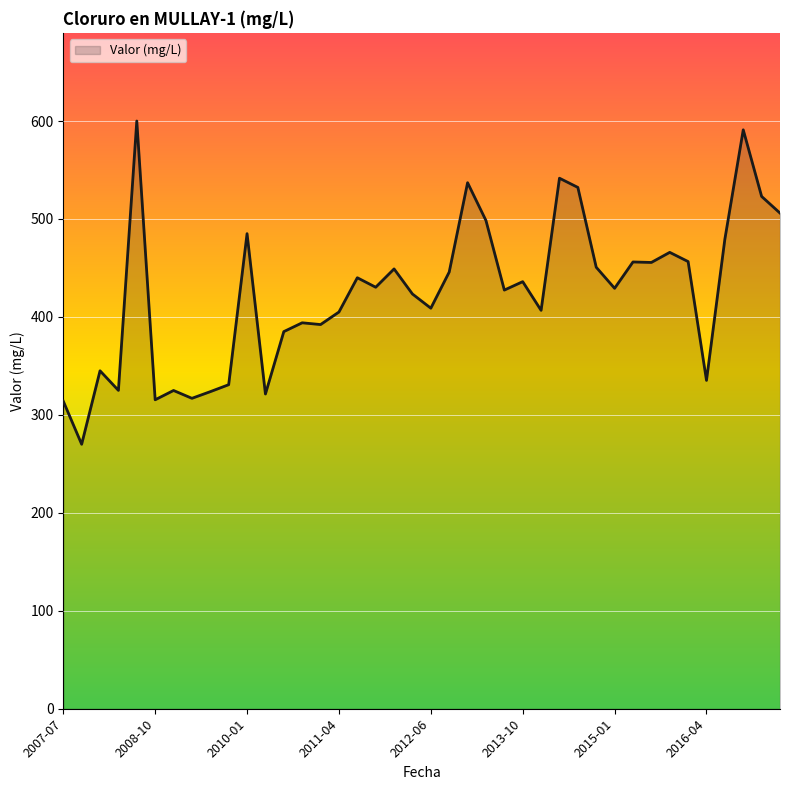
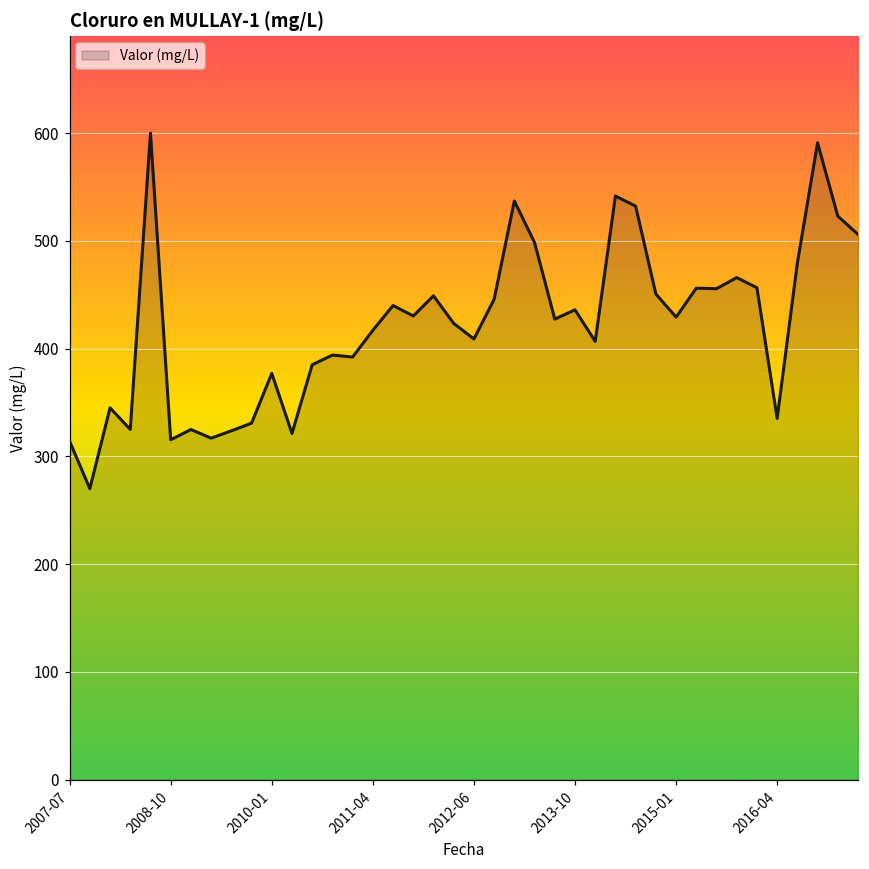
  {
    "2007-07": 310,
    "2008-10": 320,
-   "2010-01": 490,
-   "2011-04": 410,
+   "2010-01": 380,
+   "2011-04": 420,
    "2012-06": 410,
    "2013-10": 440,
    "2015-01": 430,
    "2016-04": 340
  }
